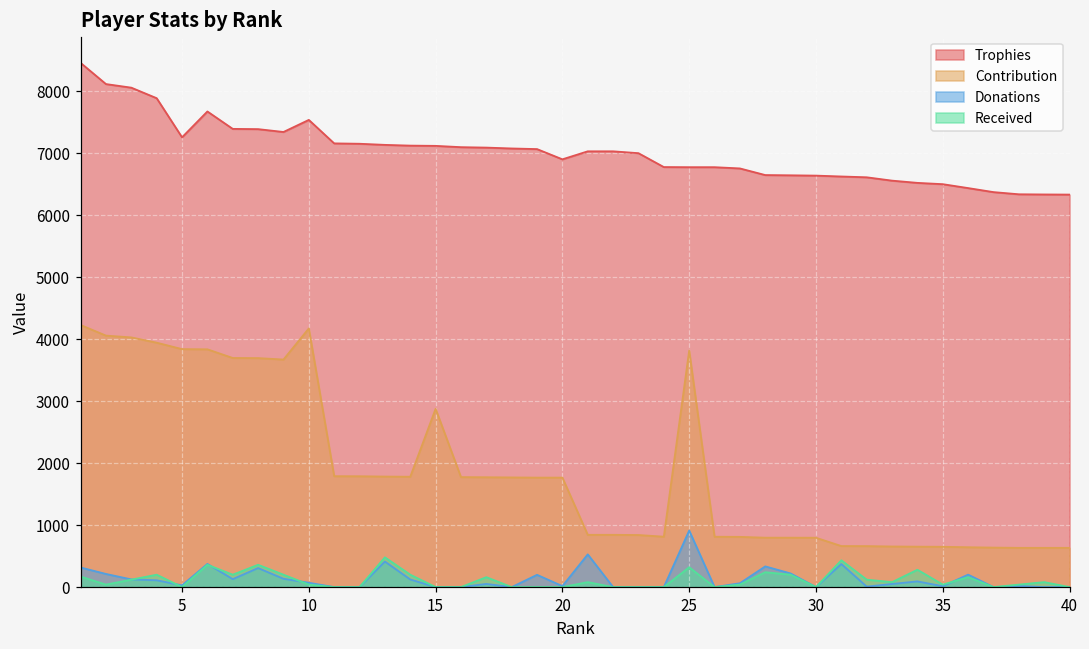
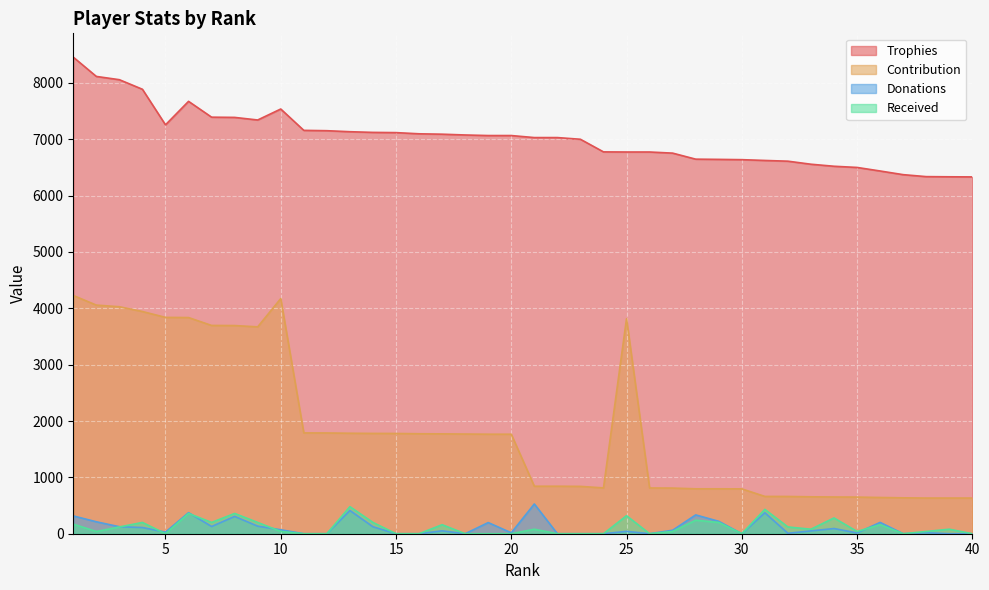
  {
    "Trophies": {
      "5": 7300,
      "10": 7500,
      "15": 7100,
-     "20": 6900,
+     "20": 7100,
      "25": 6800,
      "30": 6600,
      "35": 6500,
      "40": 6300
    },
    "Contribution": {
      "5": 3800,
      "10": 4200,
-     "15": 2900,
+     "15": 1800,
      "20": 1800,
      "25": 3800,
      "30": 800,
      "35": 700,
      "40": 600
    },
    "Donations": {
-     "25": 900
+     "25": 0
    },
    "Received": {
      "25": 300
    }
  }
